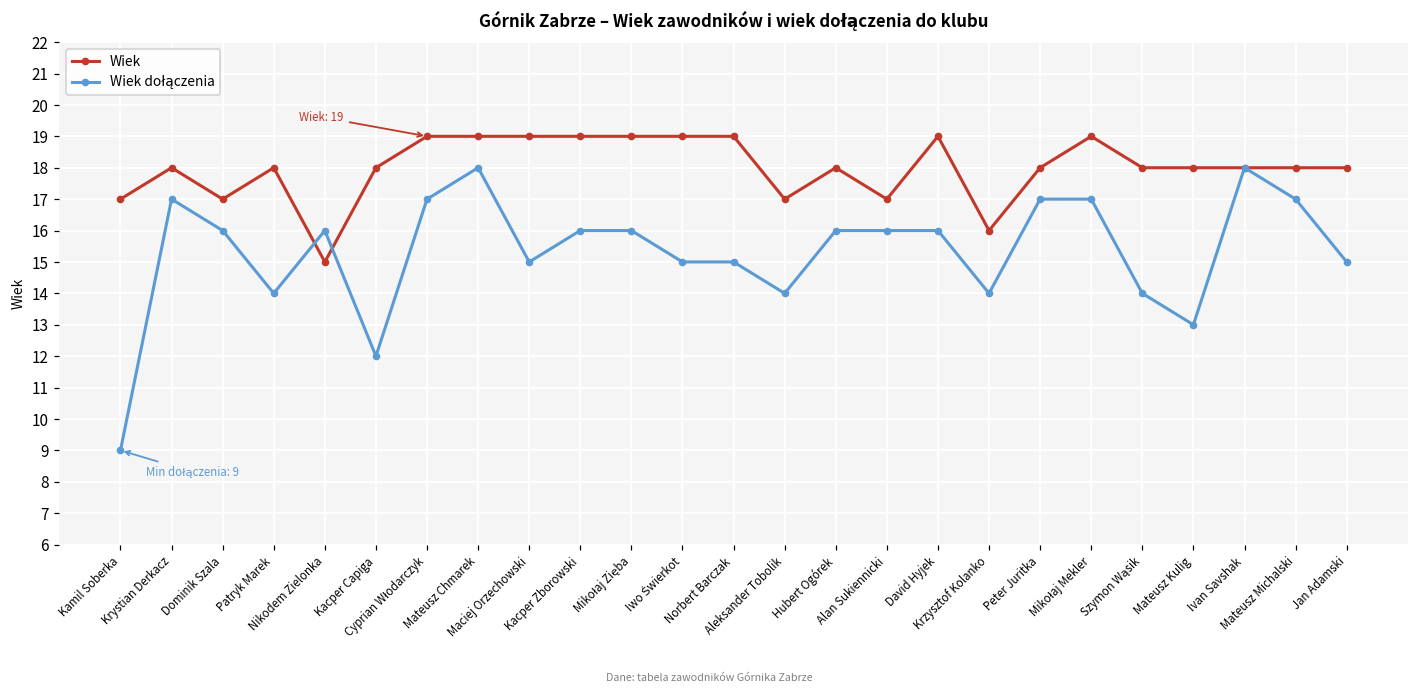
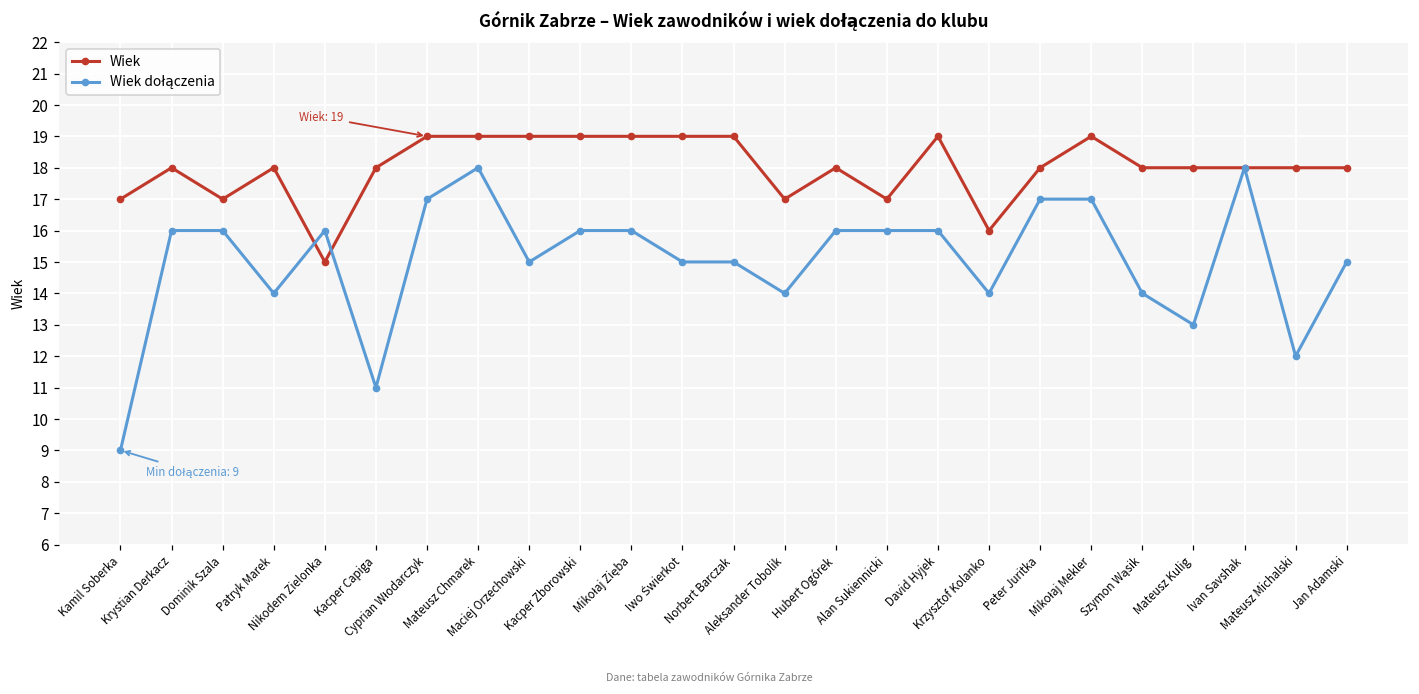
  {
    "Wiek": {
      "Cyprian Włodarczyk": 19
    },
    "Wiek dołączenia": {
-     "Krystian Derkacz": 17,
+     "Krystian Derkacz": 16,
      "Dominik Szala": 16,
      "Patryk Marek": 14,
      "Nikodem Zielonka": 16,
-     "Kacper Capiga": 12,
+     "Kacper Capiga": 11,
      "Cyprian Włodarczyk": 17,
      "Mateusz Chmarek": 18,
      "Maciej Orzechowski": 15,
      "Kacper Zborowski": 16,
      "Mikołaj Zięba": 16,
      "Iwo Świerkot": 15,
      "Norbert Barczak": 15,
      "Aleksander Tobolik": 14,
      "Hubert Ogórek": 16,
      "Alan Sukiennicki": 16,
      "David Hyjek": 16,
      "Krzysztof Kolanko": 14,
      "Peter Juritka": 17,
      "Mikołaj Mekler": 17,
      "Szymon Wąsik": 14,
      "Mateusz Kulig": 13,
-     "Mateusz Michalski": 17,
+     "Mateusz Michalski": 12,
      "Jan Adamski": 15
    }
  }
